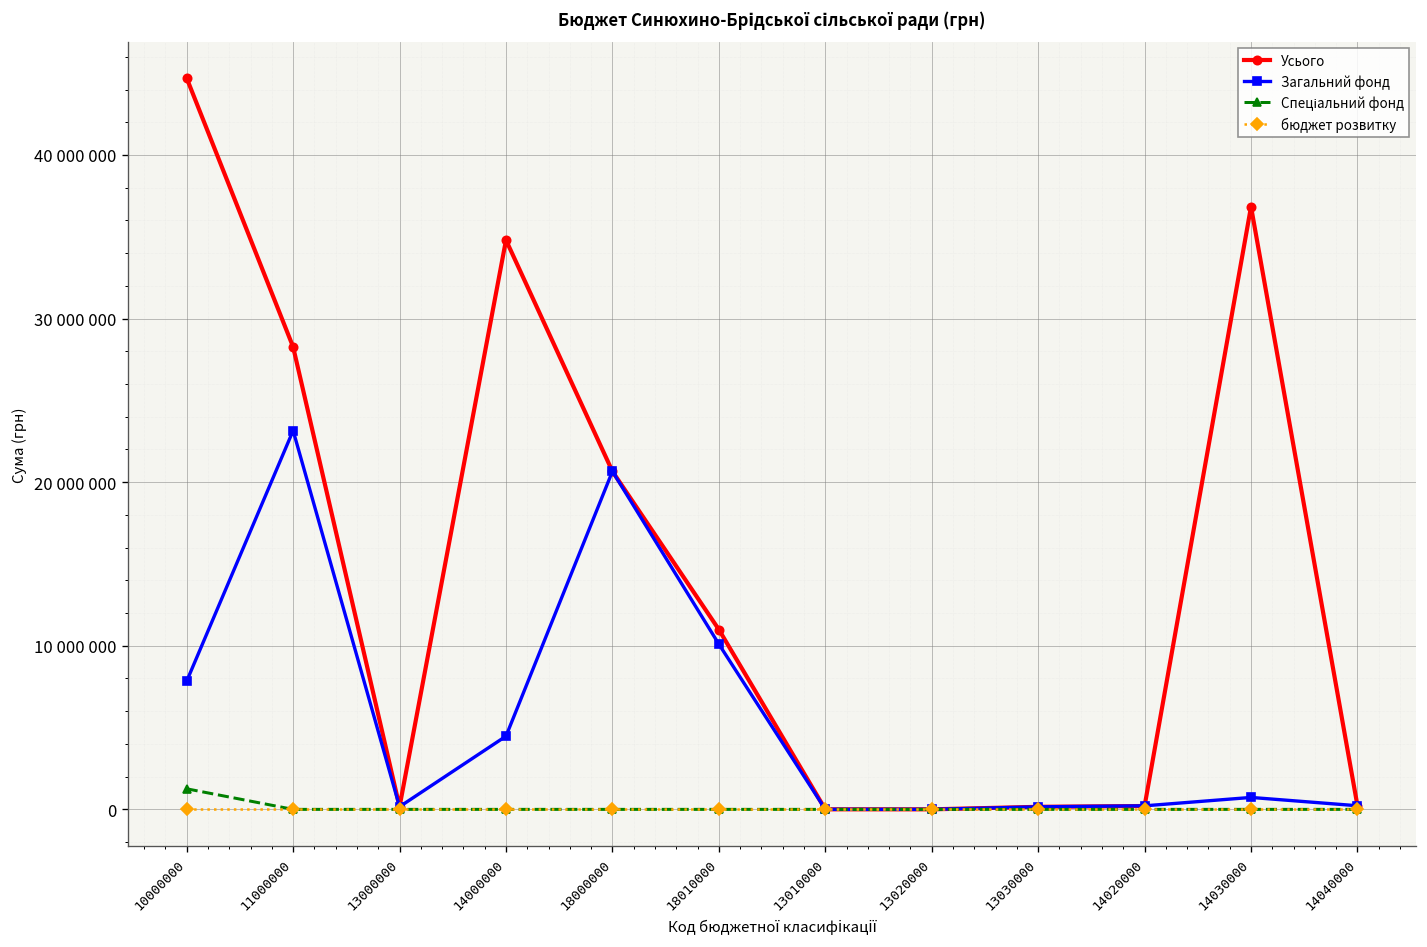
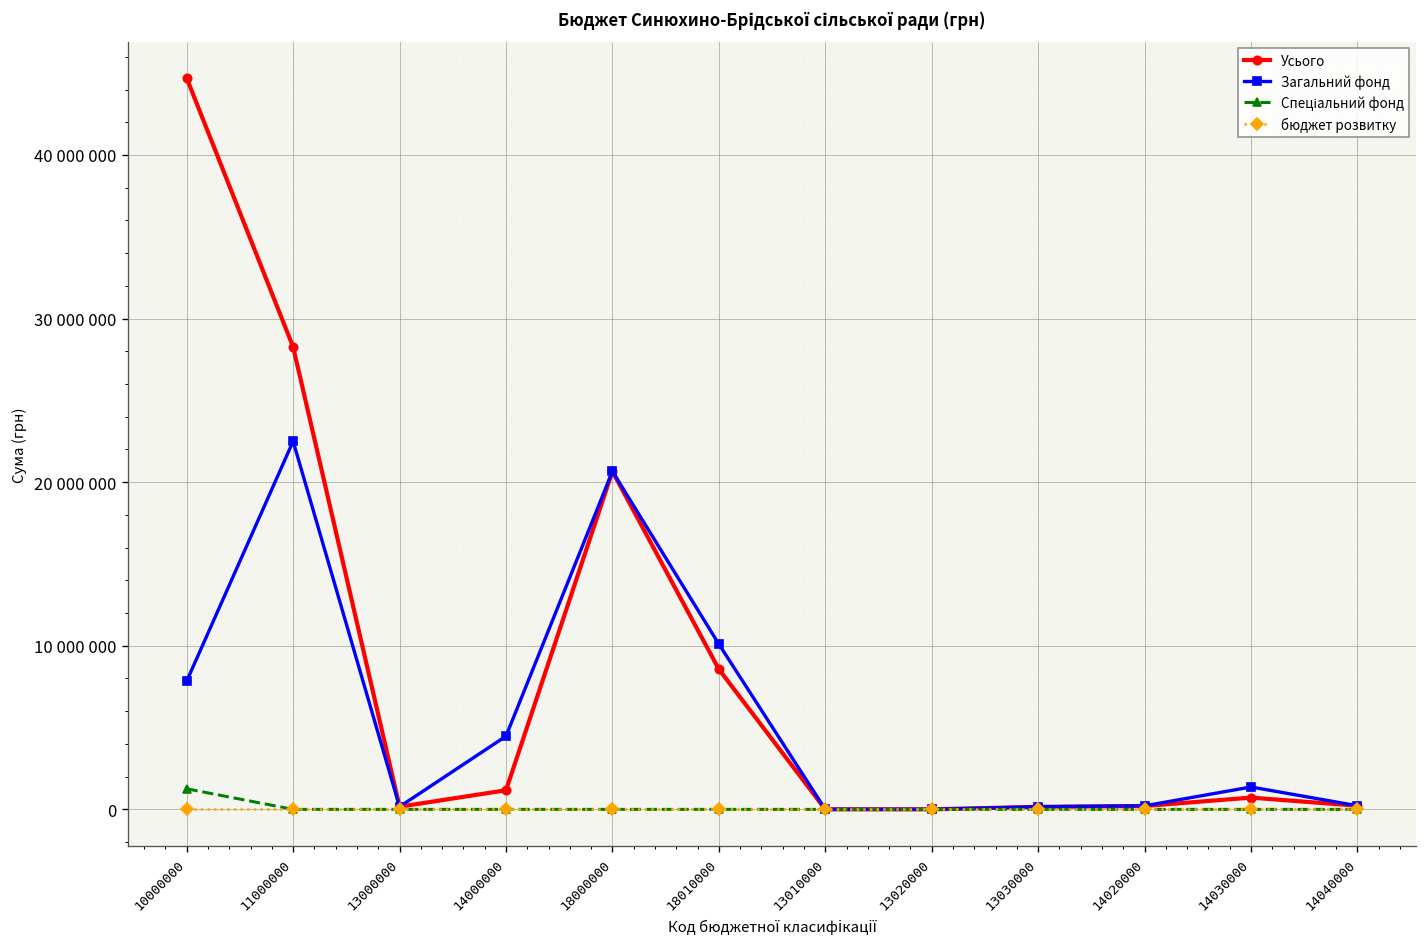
  {
    "Усього": {
      "10000000": 44700000,
      "11000000": 28300000,
-     "14000000": 34800000,
-     "18010000": 11000000,
-     "14030000": 36800000
+     "14000000": 1200000,
+     "18010000": 8600000,
+     "14030000": 700000
    },
    "Загальний фонд": {
      "10000000": 7800000,
-     "11000000": 23200000,
+     "11000000": 22500000,
      "14000000": 4500000,
      "18010000": 10100000,
-     "14030000": 700000
+     "14030000": 1400000
    },
    "Спеціальний фонд": {
      "10000000": 1300000
    },
    "бюджет розвитку": {
      "10000000": 0
    }
  }
